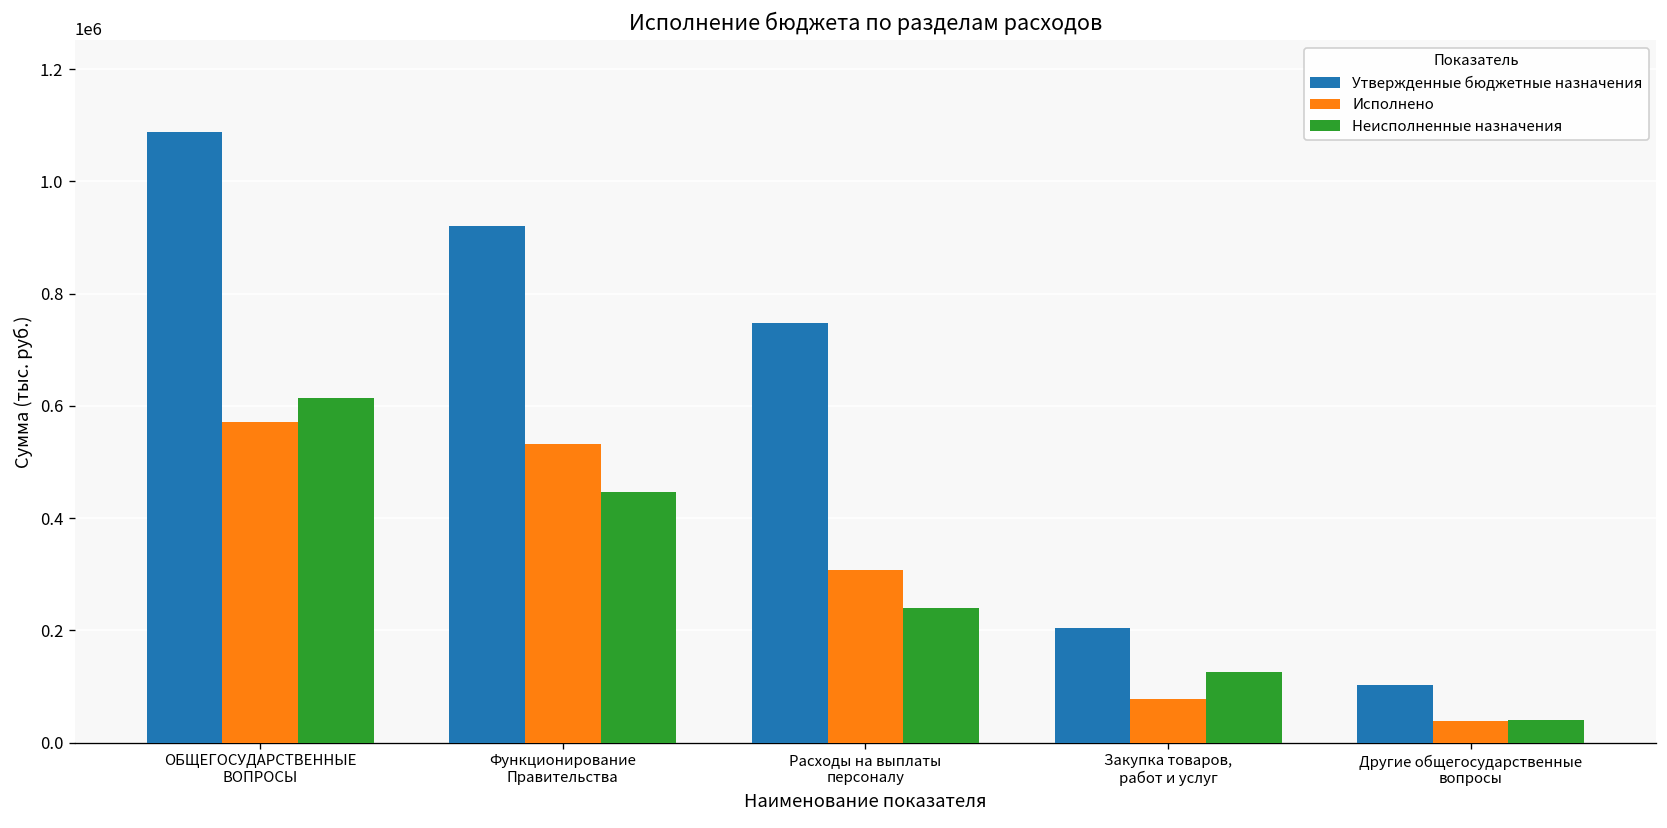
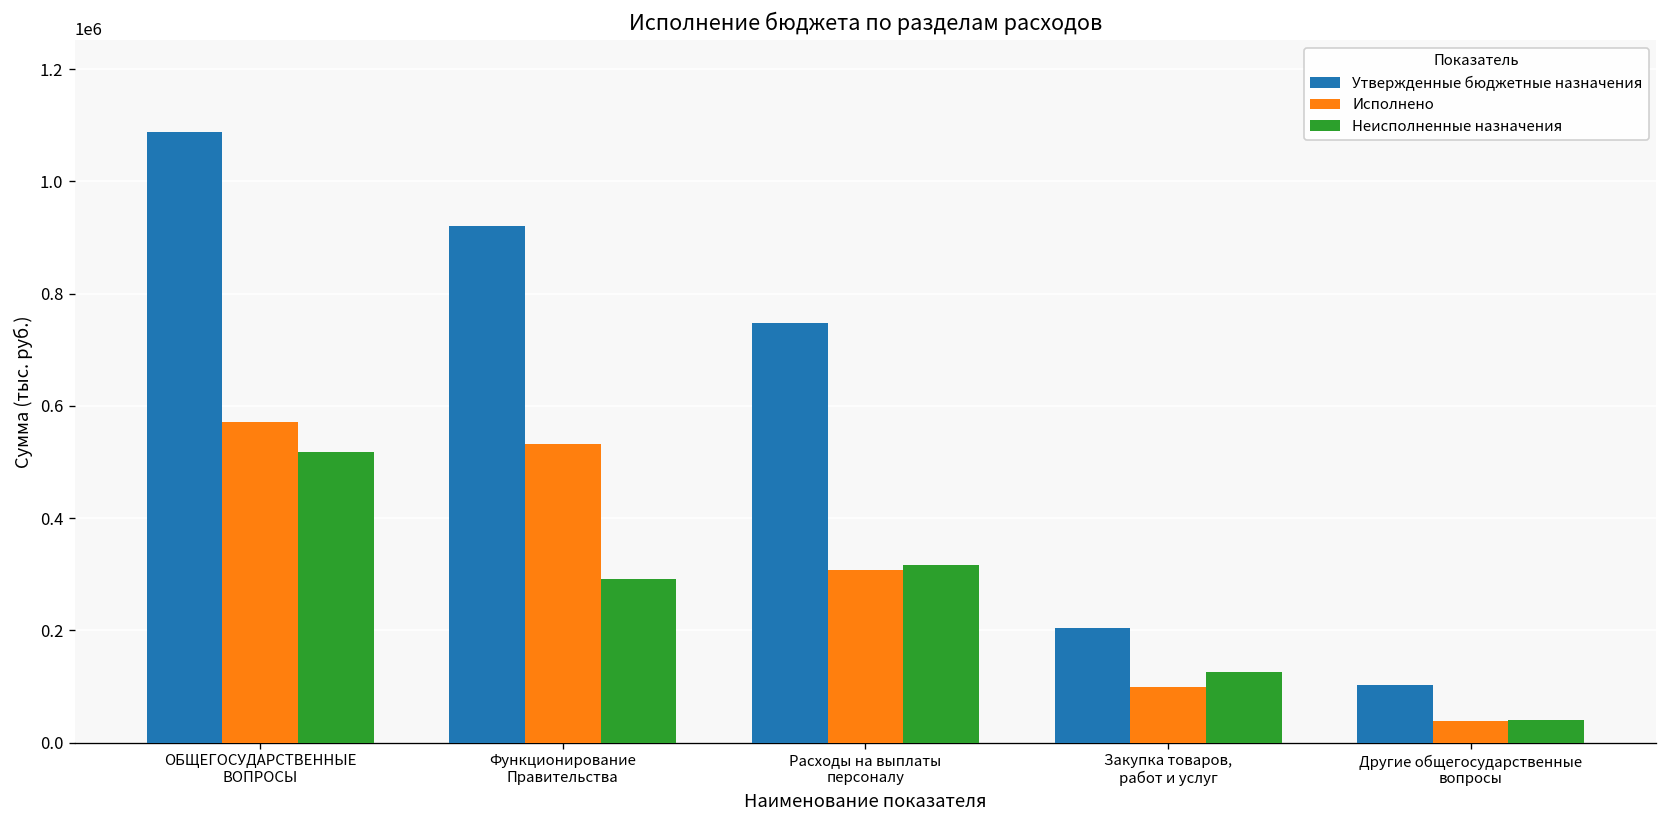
  {
    "Утвержденные бюджетные назначения": {
      "ОБЩЕГОСУДАРСТВЕННЫЕ ВОПРОСЫ": 1090000,
      "Функционирование Правительства": 920000,
      "Расходы на выплаты персоналу": 750000,
      "Закупка товаров, работ и услуг": 200000,
      "Другие общегосударственные вопросы": 100000
    },
    "Исполнено": {
      "ОБЩЕГОСУДАРСТВЕННЫЕ ВОПРОСЫ": 570000,
      "Функционирование Правительства": 530000,
      "Расходы на выплаты персоналу": 310000,
-     "Закупка товаров, работ и услуг": 80000,
+     "Закупка товаров, работ и услуг": 100000,
      "Другие общегосударственные вопросы": 40000
    },
    "Неисполненные назначения": {
-     "ОБЩЕГОСУДАРСТВЕННЫЕ ВОПРОСЫ": 610000,
-     "Функционирование Правительства": 450000,
-     "Расходы на выплаты персоналу": 240000,
+     "ОБЩЕГОСУДАРСТВЕННЫЕ ВОПРОСЫ": 520000,
+     "Функционирование Правительства": 290000,
+     "Расходы на выплаты персоналу": 320000,
      "Закупка товаров, работ и услуг": 130000,
      "Другие общегосударственные вопросы": 40000
    }
  }
